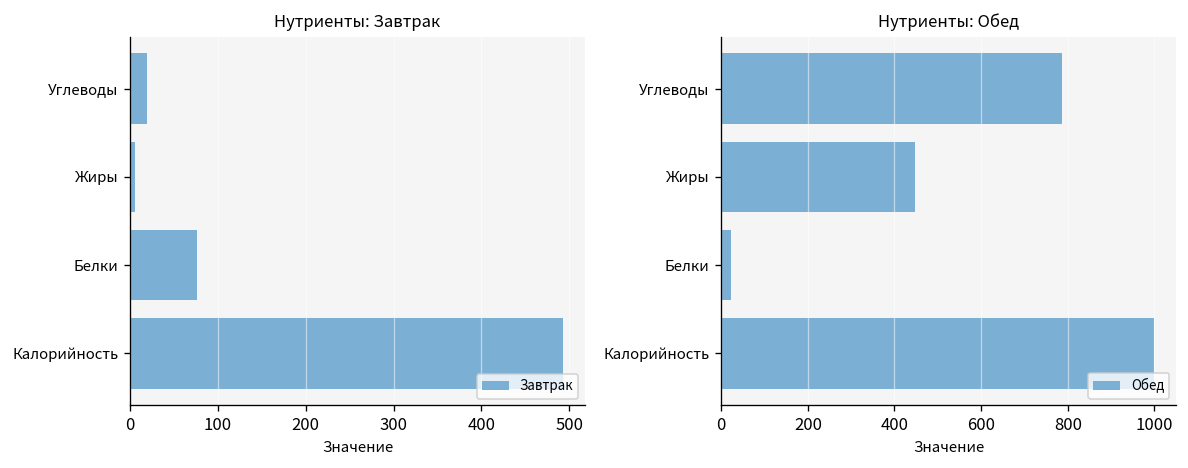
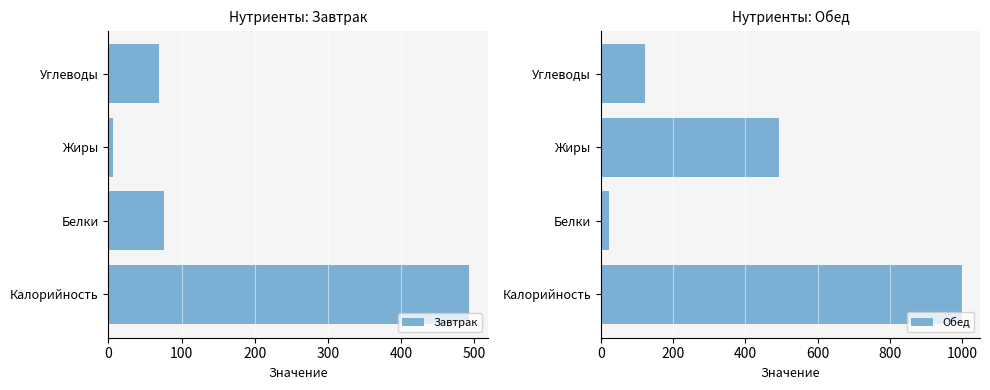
  {
    "Нутриенты: Завтрак": {
-     "Углеводы": 20,
+     "Углеводы": 70,
      "Жиры": 10,
      "Белки": 80,
      "Калорийность": 490
    },
    "Нутриенты: Обед": {
-     "Углеводы": 790,
-     "Жиры": 450,
+     "Углеводы": 120,
+     "Жиры": 490,
      "Белки": 20,
      "Калорийность": 1000
    }
  }
